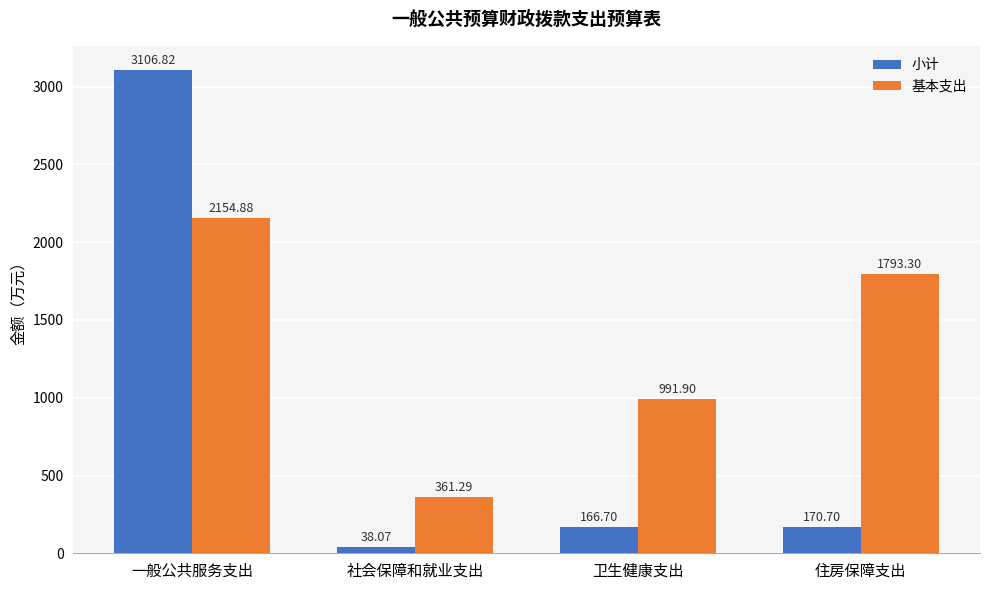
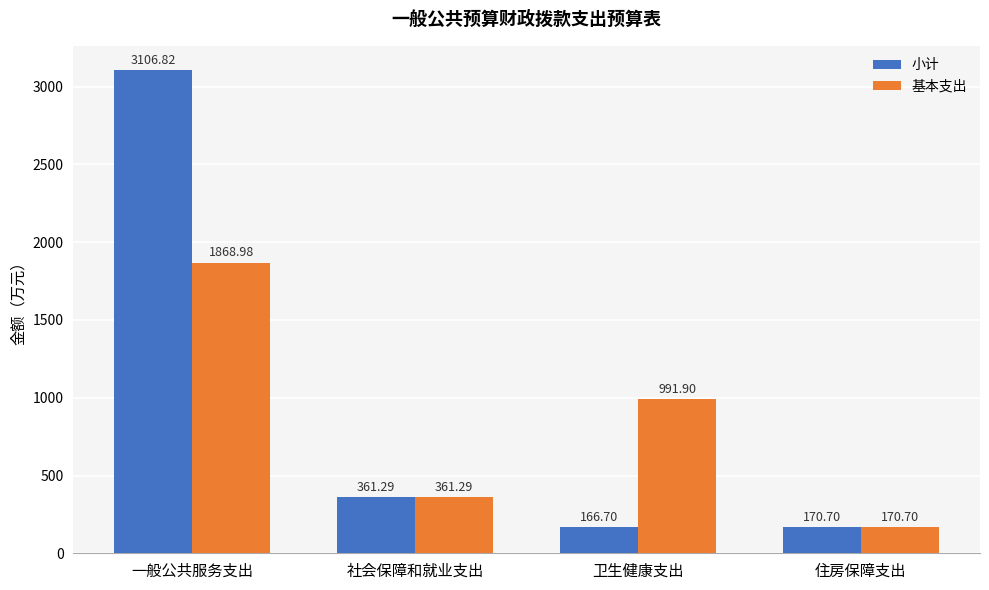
  {
    "小计": {
      "一般公共服务支出": 3106.82,
-     "社会保障和就业支出": 38.07,
+     "社会保障和就业支出": 361.29,
      "卫生健康支出": 166.70,
      "住房保障支出": 170.70
    },
    "基本支出": {
-     "一般公共服务支出": 2154.88,
+     "一般公共服务支出": 1868.98,
      "社会保障和就业支出": 361.29,
      "卫生健康支出": 991.90,
-     "住房保障支出": 1793.30
+     "住房保障支出": 170.70
    }
  }
